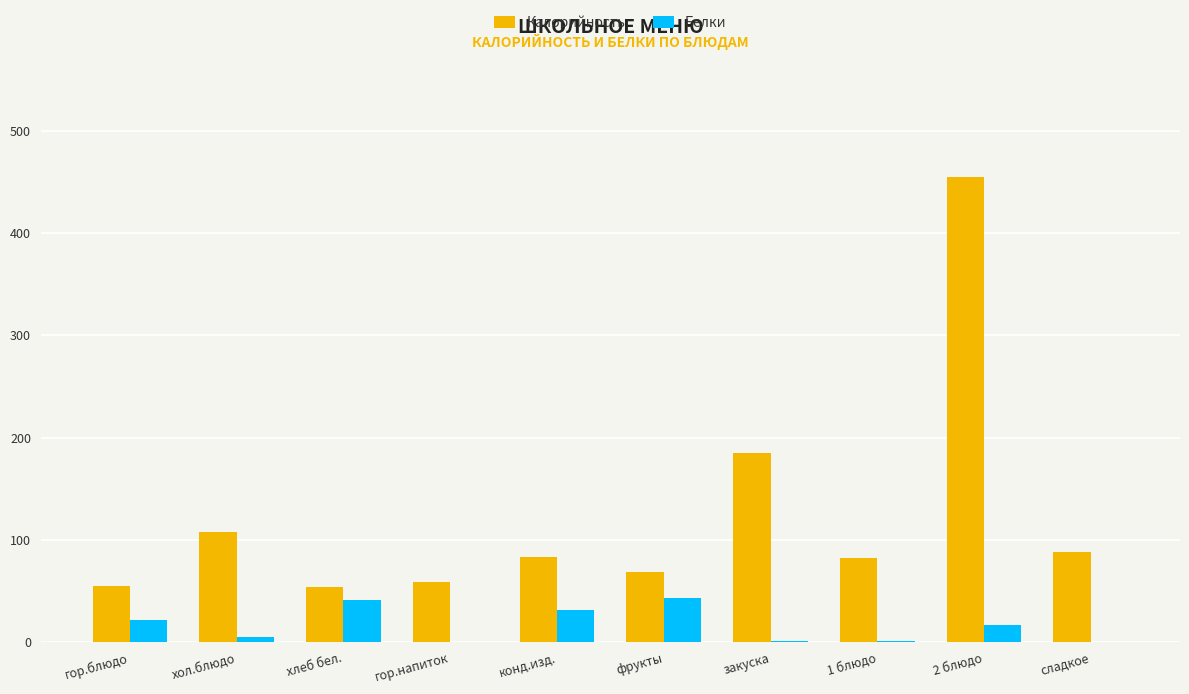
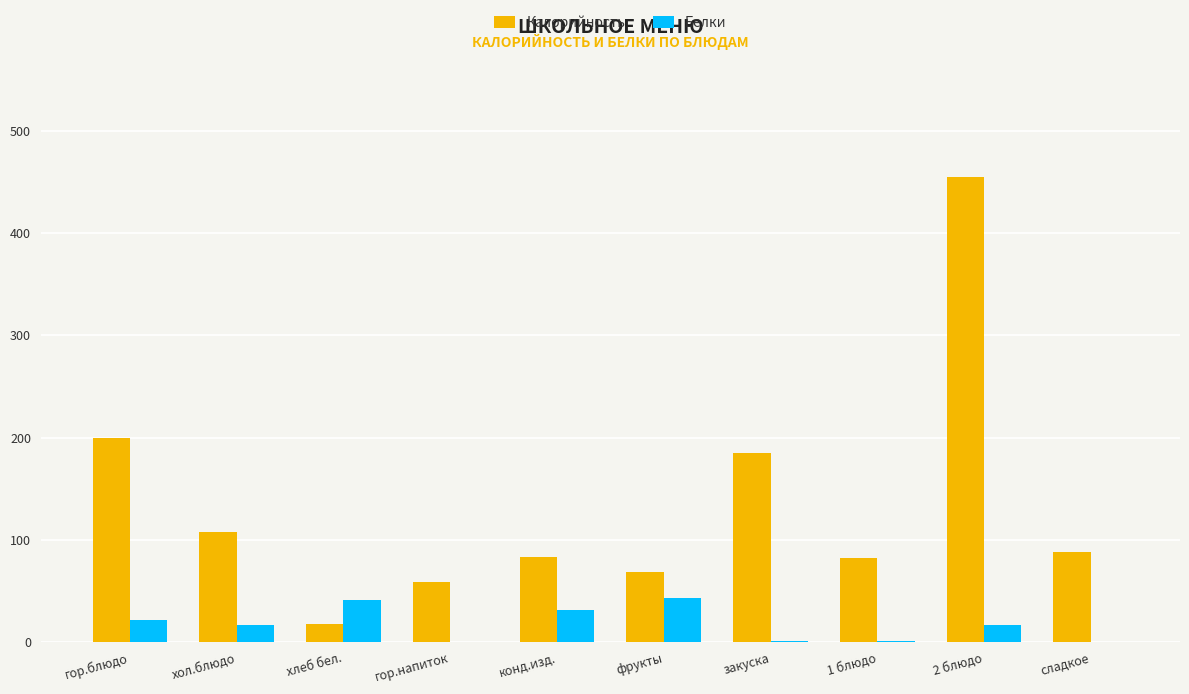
  {
    "Калорийность": {
-     "гор.блюдо": 55,
+     "гор.блюдо": 199,
      "хол.блюдо": 108,
-     "хлеб бел.": 54,
+     "хлеб бел.": 18,
      "гор.напиток": 58,
      "конд.изд.": 83,
      "фрукты": 68,
      "закуска": 184,
      "1 блюдо": 82,
      "2 блюдо": 455,
      "сладкое": 88
    },
    "Белки": {
      "гор.блюдо": 22,
-     "хол.блюдо": 5,
+     "хол.блюдо": 17,
      "хлеб бел.": 41,
      "конд.изд.": 31,
      "фрукты": 43,
      "2 блюдо": 17
    }
  }
